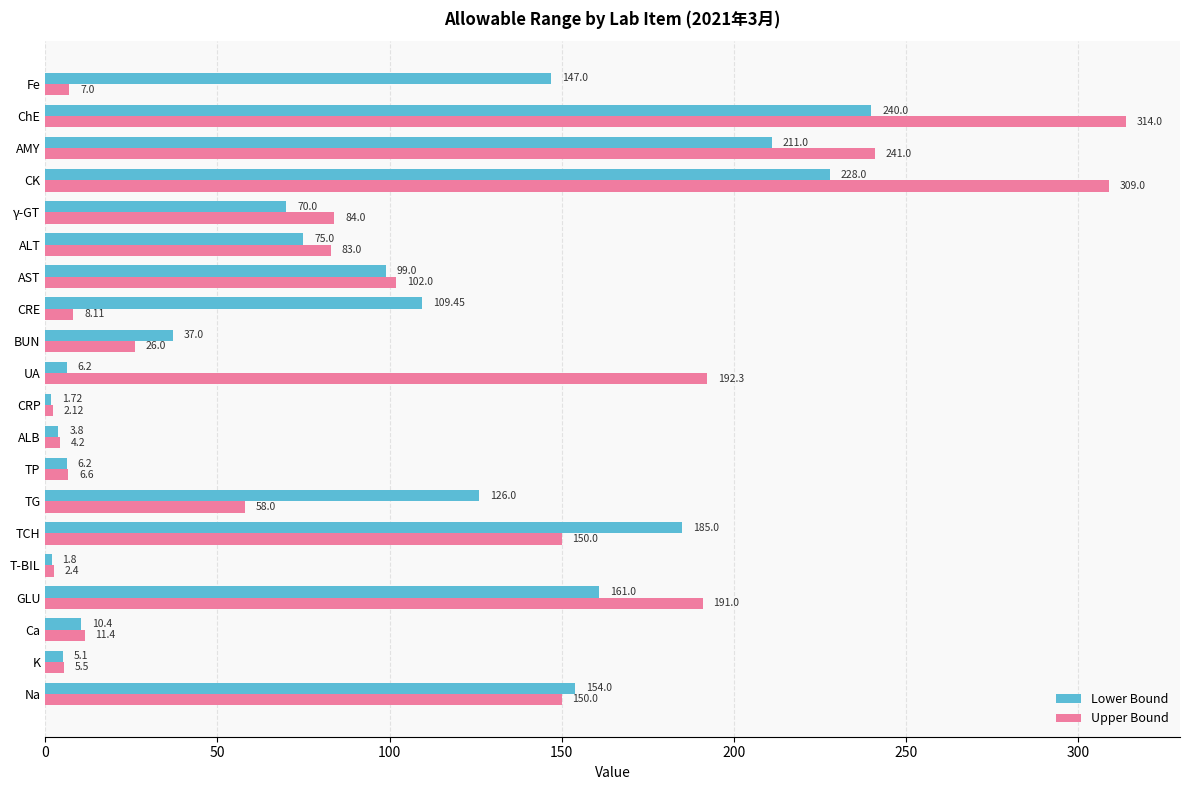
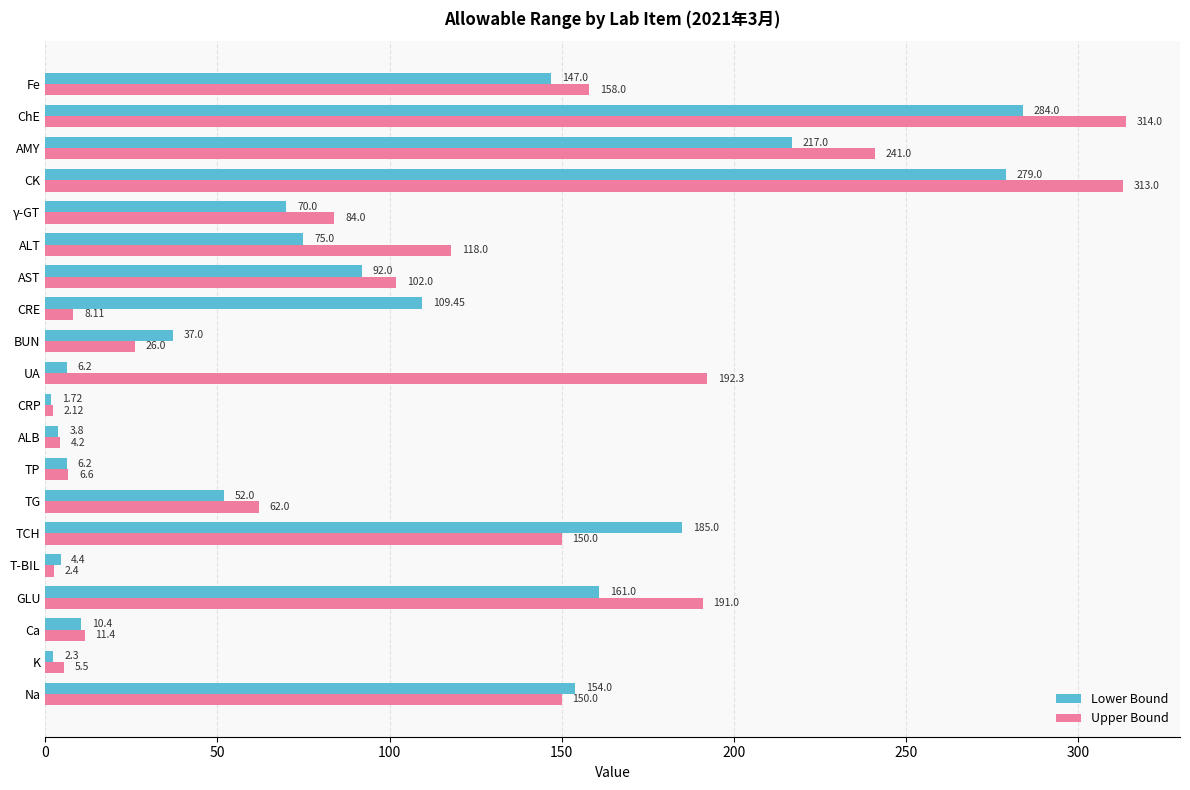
  {
    "Lower Bound": {
      "Fe": 147.0,
-     "ChE": 240.0,
-     "AMY": 211.0,
-     "CK": 228.0,
+     "ChE": 284.0,
+     "AMY": 217.0,
+     "CK": 279.0,
      "γ-GT": 70.0,
      "ALT": 75.0,
-     "AST": 99.0,
+     "AST": 92.0,
      "CRE": 109.45,
      "BUN": 37.0,
      "UA": 6.2,
      "CRP": 1.72,
      "ALB": 3.8,
      "TP": 6.2,
-     "TG": 126.0,
+     "TG": 52.0,
      "TCH": 185.0,
-     "T-BIL": 1.8,
+     "T-BIL": 4.4,
      "GLU": 161.0,
      "Ca": 10.4,
-     "K": 5.1,
+     "K": 2.3,
      "Na": 154.0
    },
    "Upper Bound": {
-     "Fe": 7.0,
+     "Fe": 158.0,
      "ChE": 314.0,
      "AMY": 241.0,
-     "CK": 309.0,
+     "CK": 313.0,
      "γ-GT": 84.0,
-     "ALT": 83.0,
+     "ALT": 118.0,
      "AST": 102.0,
      "CRE": 8.11,
      "BUN": 26.0,
      "UA": 192.3,
      "CRP": 2.12,
      "ALB": 4.2,
      "TP": 6.6,
-     "TG": 58.0,
+     "TG": 62.0,
      "TCH": 150.0,
      "T-BIL": 2.4,
      "GLU": 191.0,
      "Ca": 11.4,
      "K": 5.5,
      "Na": 150.0
    }
  }
